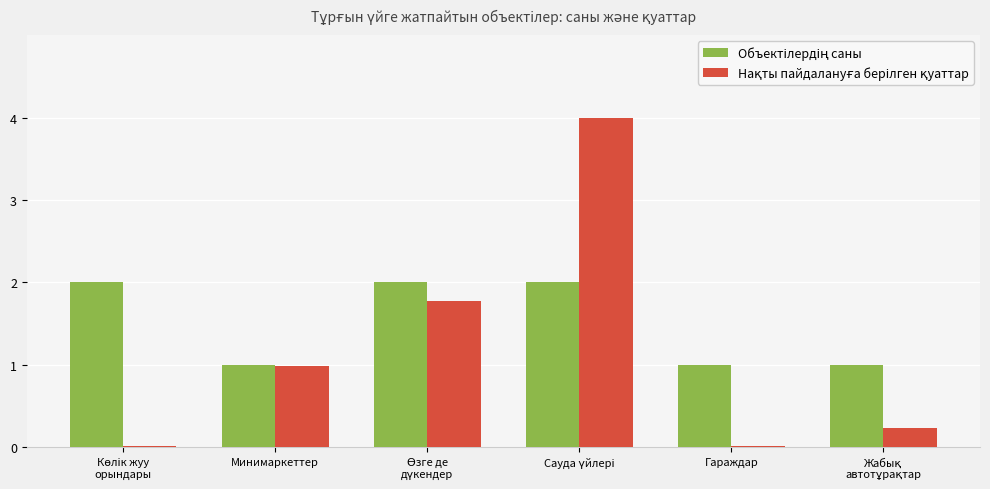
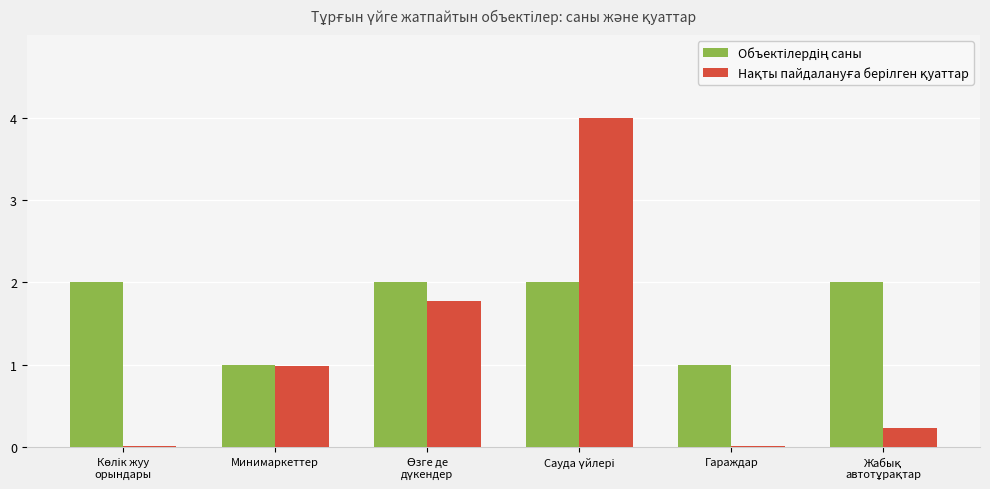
  {
    "Объектілердің саны": {
      "Көлік жуу орындары": 2,
      "Минимаркеттер": 1,
      "Өзге де дүкендер": 2,
      "Сауда үйлері": 2,
      "Гараждар": 1,
-     "Жабық автотұрақтар": 1
+     "Жабық автотұрақтар": 2
    },
    "Нақты пайдалануға берілген қуаттар": {
      "Минимаркеттер": 1,
      "Өзге де дүкендер": 1.8,
      "Сауда үйлері": 4,
      "Жабық автотұрақтар": 0.2
    }
  }
